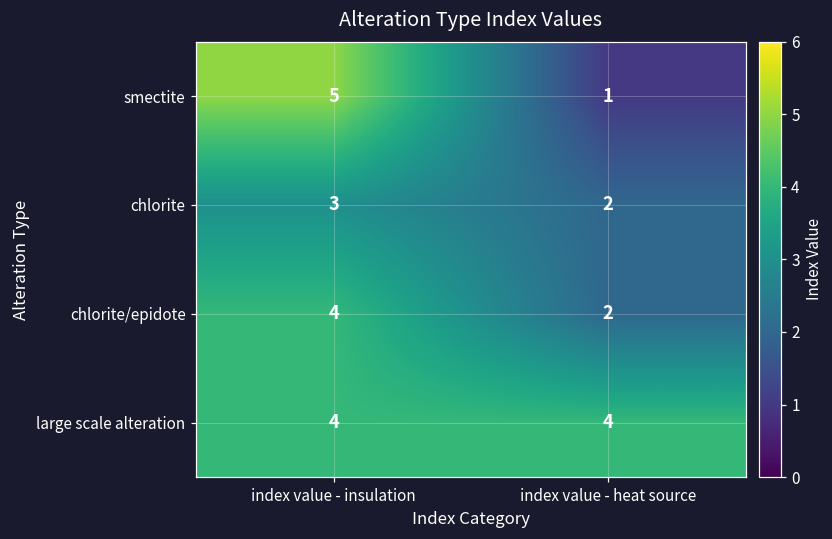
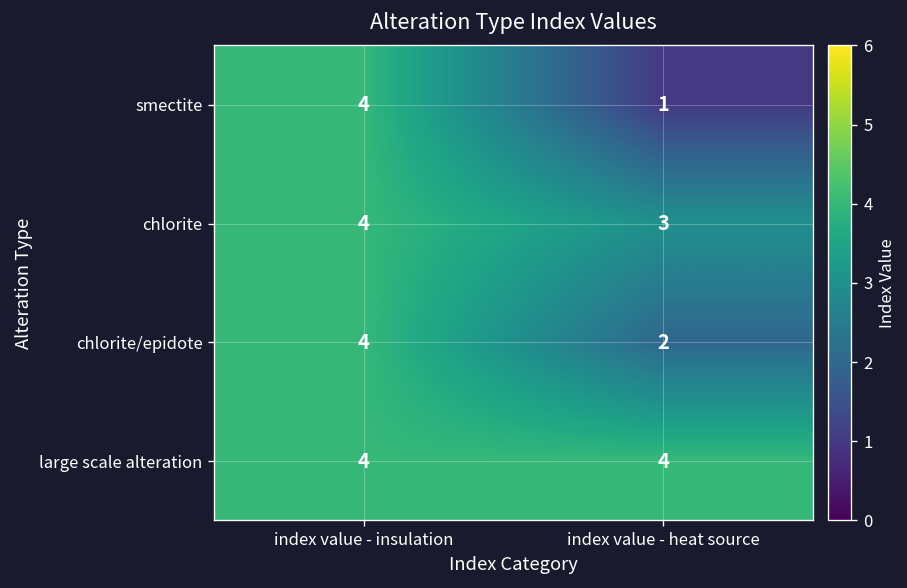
  {
    "smectite": {
-     "index value - insulation": 5,
+     "index value - insulation": 4,
      "index value - heat source": 1
    },
    "chlorite": {
-     "index value - insulation": 3,
-     "index value - heat source": 2
+     "index value - insulation": 4,
+     "index value - heat source": 3
    },
    "chlorite/epidote": {
      "index value - insulation": 4,
      "index value - heat source": 2
    },
    "large scale alteration": {
      "index value - insulation": 4,
      "index value - heat source": 4
    }
  }
